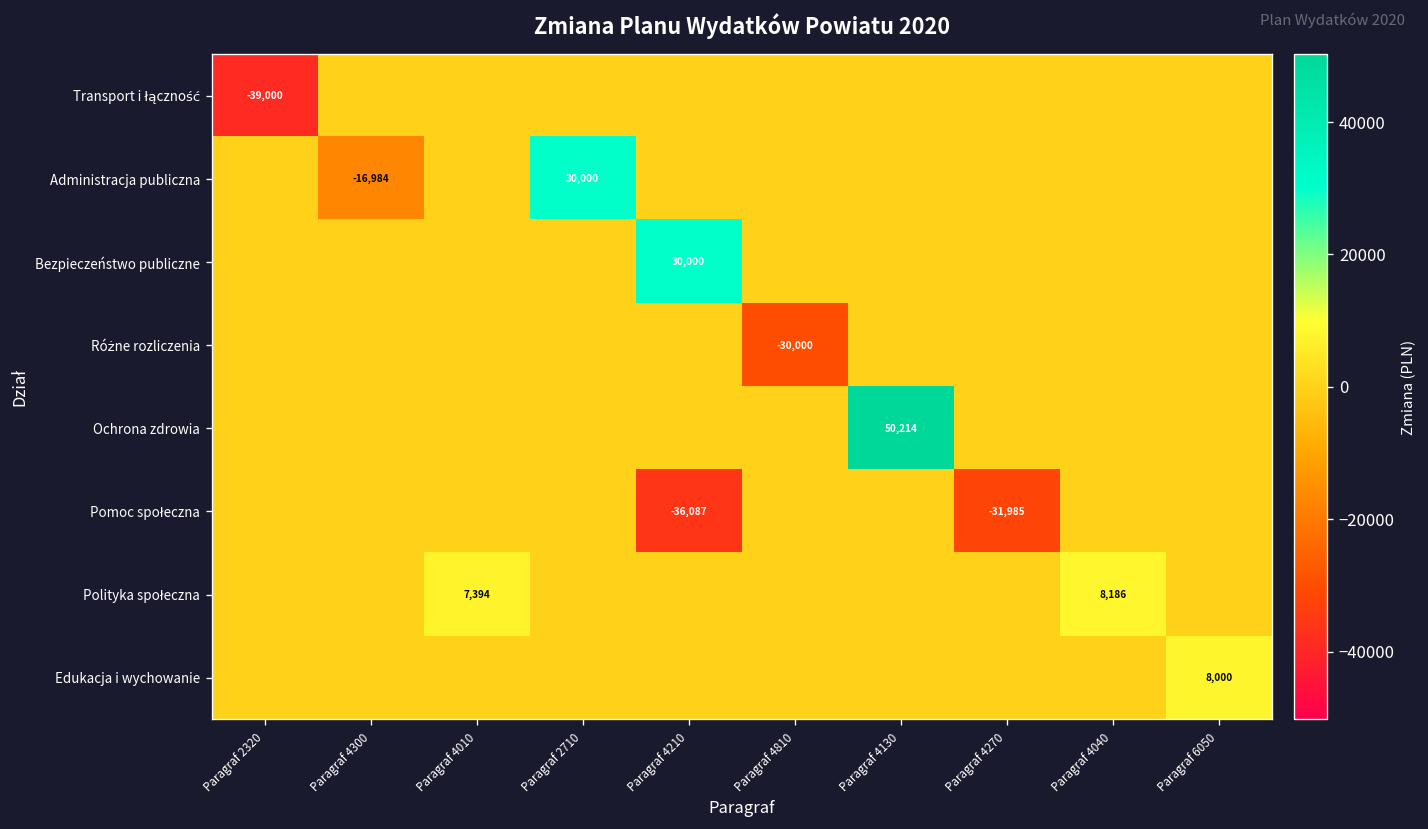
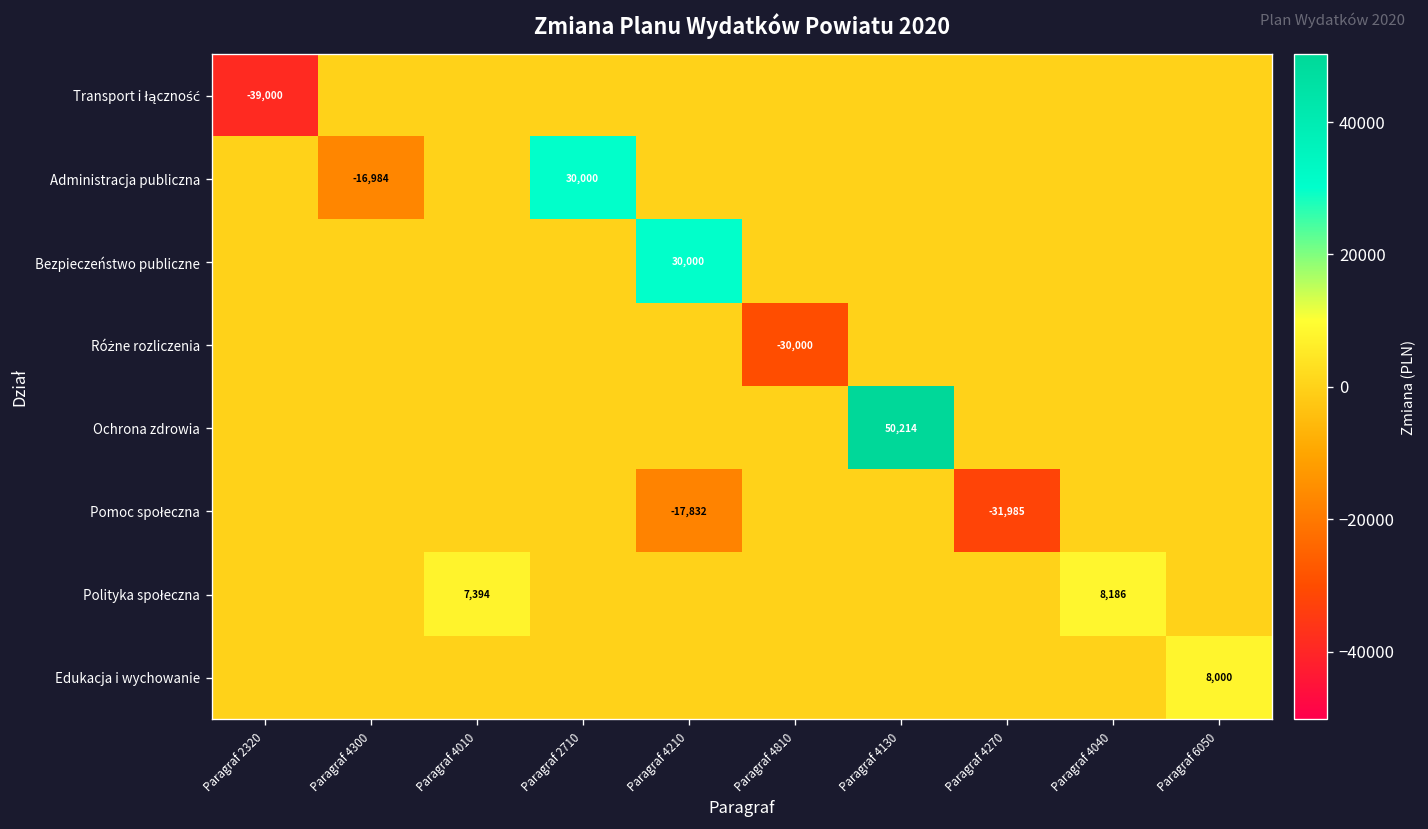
  {
    "Transport i łączność": {
      "Paragraf 2320": "-39,000"
    },
    "Administracja publiczna": {
      "Paragraf 4300": "-16,984",
      "Paragraf 2710": "30,000"
    },
    "Bezpieczeństwo publiczne": {
      "Paragraf 4210": "30,000"
    },
    "Różne rozliczenia": {
      "Paragraf 4810": "-30,000"
    },
    "Ochrona zdrowia": {
      "Paragraf 4130": "50,214"
    },
    "Pomoc społeczna": {
-     "Paragraf 4210": "-36,087",
+     "Paragraf 4210": "-17,832",
      "Paragraf 4270": "-31,985"
    },
    "Polityka społeczna": {
      "Paragraf 4010": "7,394",
      "Paragraf 4040": "8,186"
    },
    "Edukacja i wychowanie": {
      "Paragraf 6050": "8,000"
    }
  }
